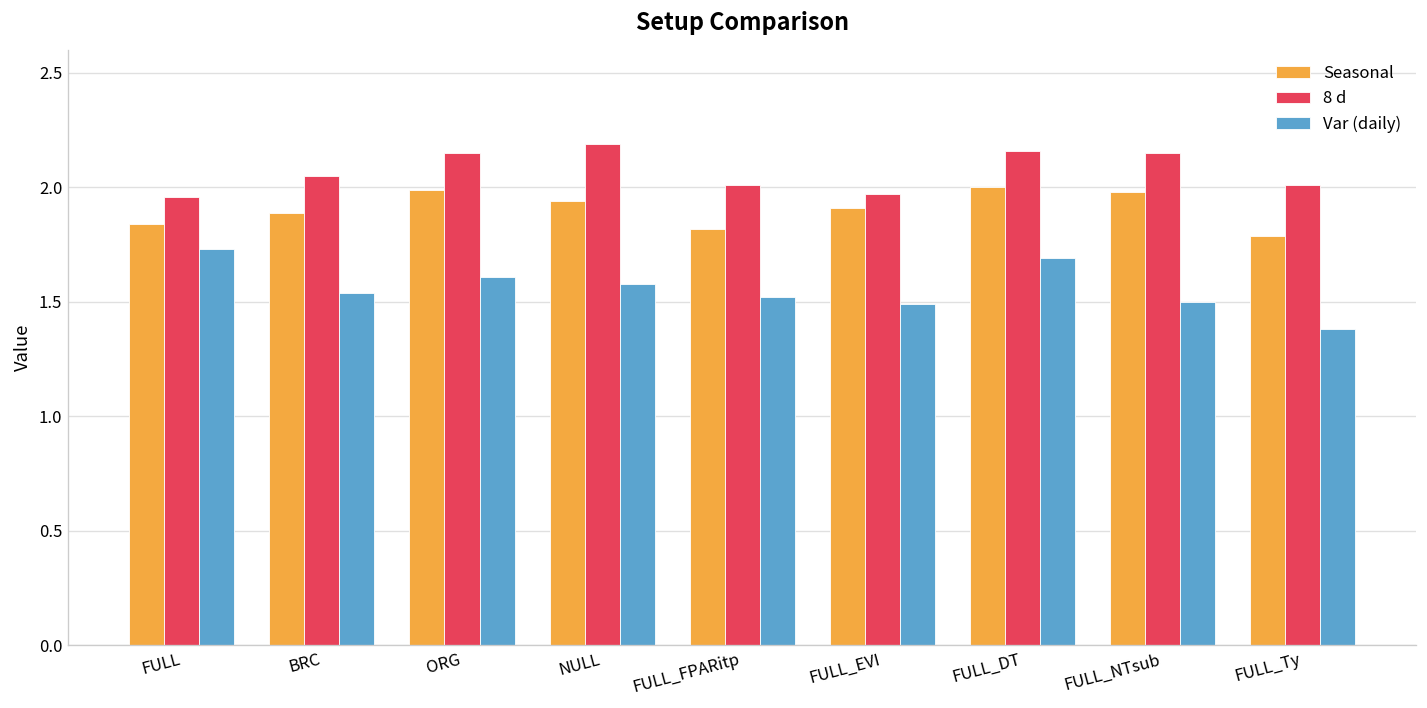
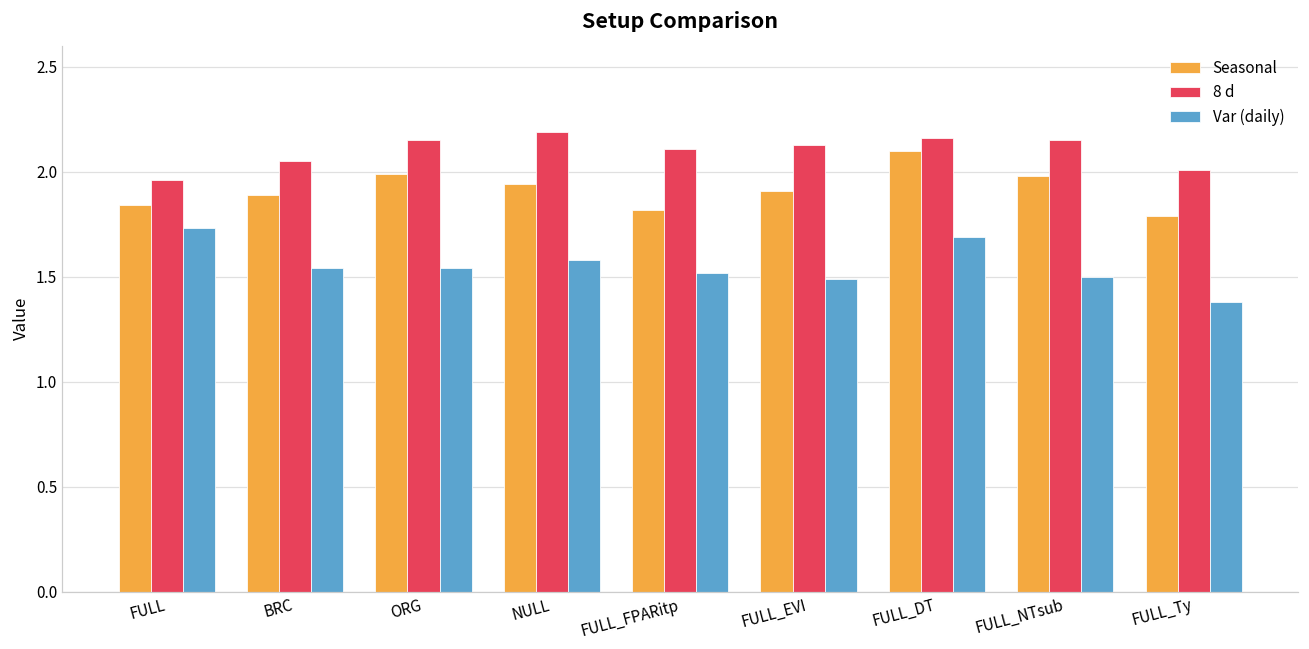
  {
    "Seasonal": {
      "FULL": 1.84,
      "BRC": 1.9,
      "ORG": 2.0,
      "NULL": 1.94,
      "FULL_FPARitp": 1.82,
      "FULL_EVI": 1.9,
-     "FULL_DT": 2.0,
+     "FULL_DT": 2.1,
      "FULL_NTsub": 1.98,
      "FULL_Ty": 1.8
    },
    "8 d": {
      "FULL": 1.96,
      "BRC": 2.05,
      "ORG": 2.15,
      "NULL": 2.19,
-     "FULL_FPARitp": 2.01,
-     "FULL_EVI": 1.97,
+     "FULL_FPARitp": 2.11,
+     "FULL_EVI": 2.13,
      "FULL_DT": 2.16,
      "FULL_NTsub": 2.15,
      "FULL_Ty": 2.01
    },
    "Var (daily)": {
      "FULL": 1.73,
      "BRC": 1.54,
-     "ORG": 1.61,
+     "ORG": 1.54,
      "NULL": 1.58,
      "FULL_FPARitp": 1.52,
      "FULL_EVI": 1.49,
      "FULL_DT": 1.69,
      "FULL_NTsub": 1.50,
      "FULL_Ty": 1.38
    }
  }
